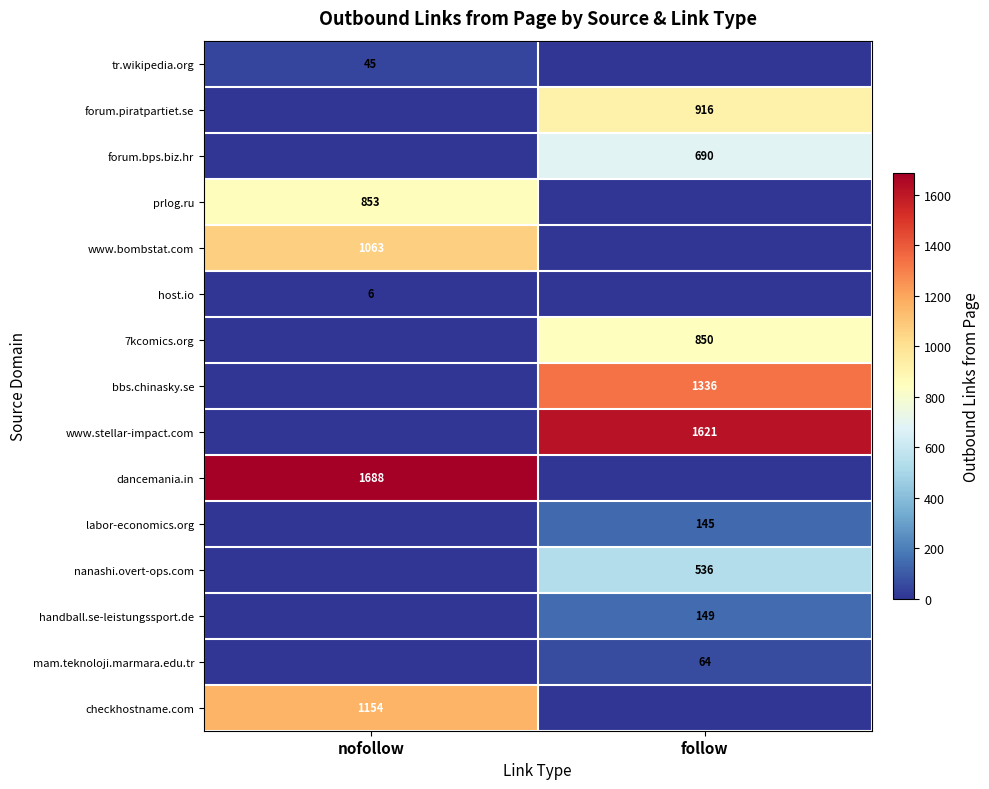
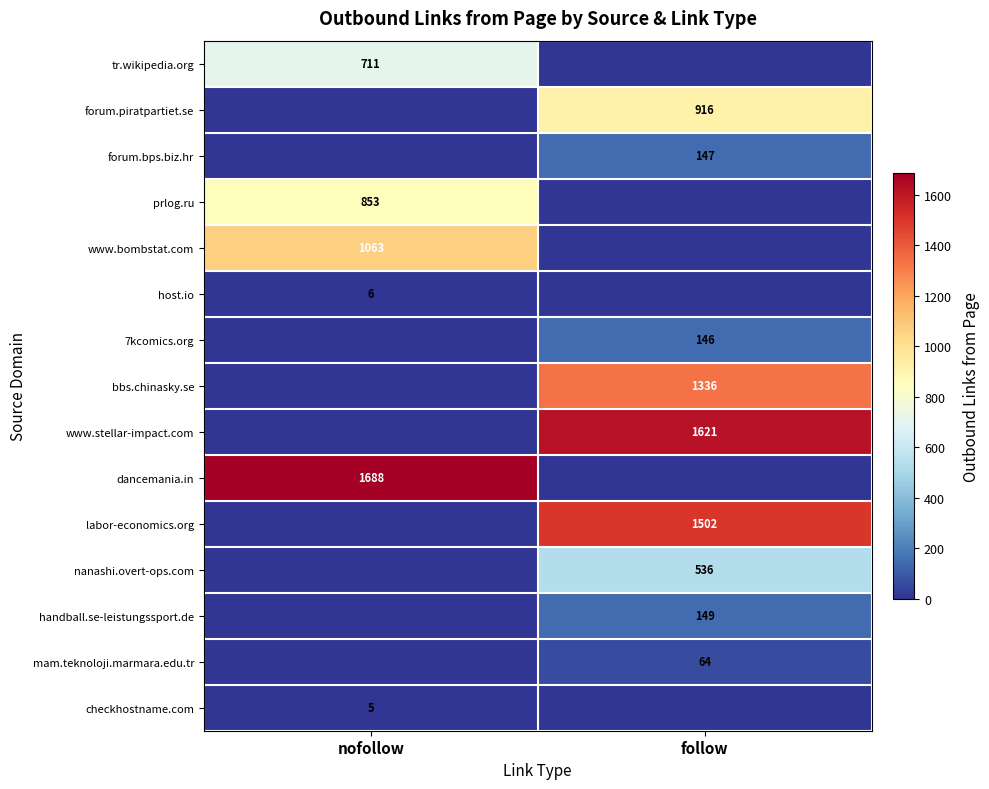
  {
    "tr.wikipedia.org": {
-     "nofollow": 45
+     "nofollow": 711
    },
    "forum.piratpartiet.se": {
      "follow": 916
    },
    "forum.bps.biz.hr": {
-     "follow": 690
+     "follow": 147
    },
    "prlog.ru": {
      "nofollow": 853
    },
    "www.bombstat.com": {
      "nofollow": 1063
    },
    "host.io": {
      "nofollow": 6
    },
    "7kcomics.org": {
-     "follow": 850
+     "follow": 146
    },
    "bbs.chinasky.se": {
      "follow": 1336
    },
    "www.stellar-impact.com": {
      "follow": 1621
    },
    "dancemania.in": {
      "nofollow": 1688
    },
    "labor-economics.org": {
-     "follow": 145
+     "follow": 1502
    },
    "nanashi.overt-ops.com": {
      "follow": 536
    },
    "handball.se-leistungssport.de": {
      "follow": 149
    },
    "mam.teknoloji.marmara.edu.tr": {
      "follow": 64
    },
    "checkhostname.com": {
-     "nofollow": 1154
+     "nofollow": 5
    }
  }
